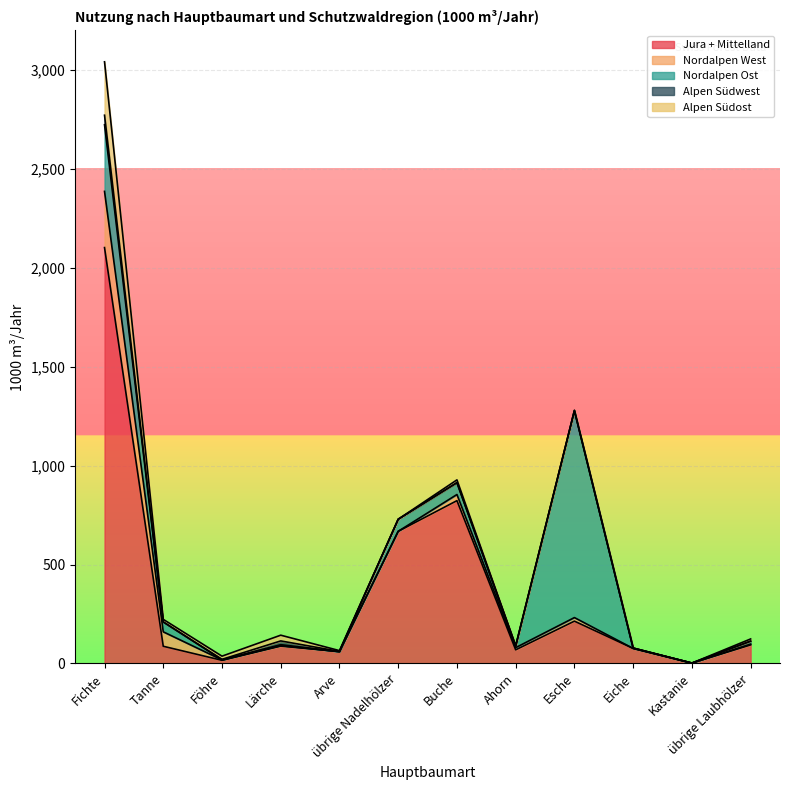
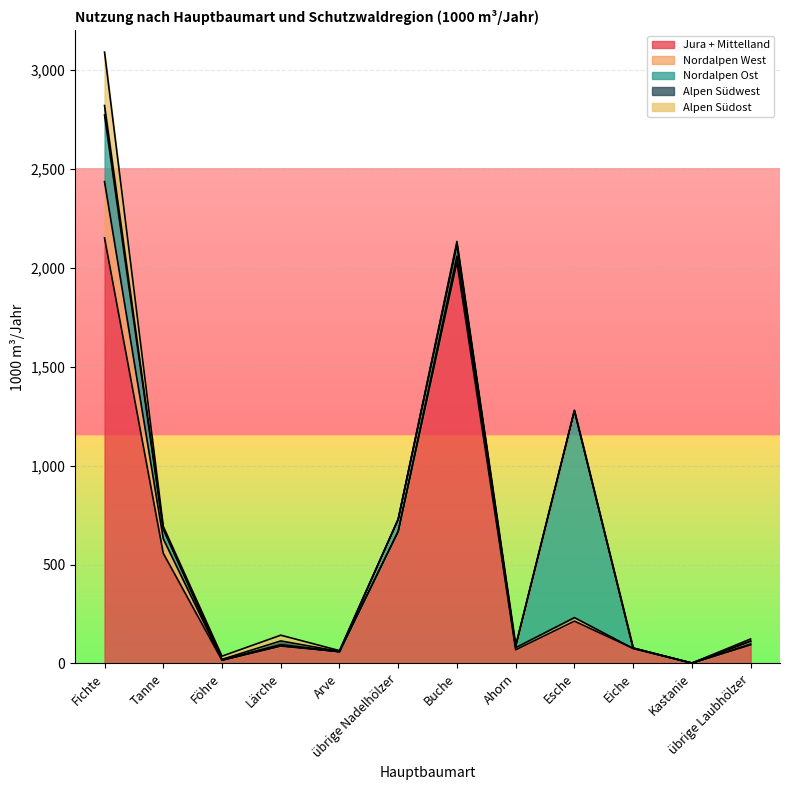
  {
    "Jura + Mittelland": {
-     "Fichte": "2,100",
-     "Tanne": "90",
-     "Buche": "820",
+     "Fichte": "2,150",
+     "Tanne": "560",
+     "Buche": "2,030",
      "Esche": "210"
    },
    "Nordalpen Ost": {
      "Fichte": "340"
    },
    "Alpen Südwest": {
      "Fichte": "50",
      "Lärche": "20"
    }
  }
